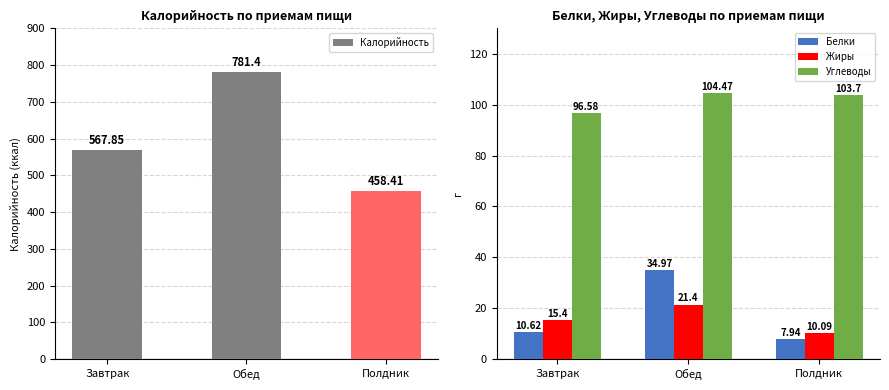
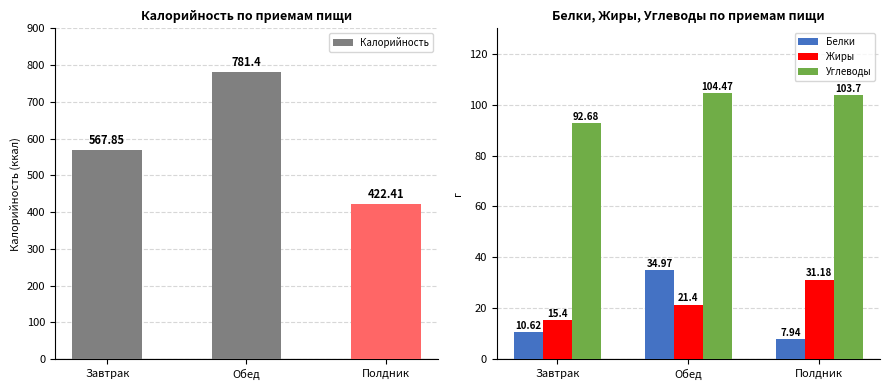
  {
    "Калорийность по приемам пищи": {
      "Завтрак": 567.85,
      "Обед": 781.4,
-     "Полдник": 458.41
+     "Полдник": 422.41
    },
    "Белки, Жиры, Углеводы по приемам пищи": {
      "Белки": {
        "Завтрак": 10.62,
        "Обед": 34.97,
        "Полдник": 7.94
      },
      "Жиры": {
        "Завтрак": 15.4,
        "Обед": 21.4,
-       "Полдник": 10.09
+       "Полдник": 31.18
      },
      "Углеводы": {
-       "Завтрак": 96.58,
+       "Завтрак": 92.68,
        "Обед": 104.47,
        "Полдник": 103.7
      }
    }
  }
